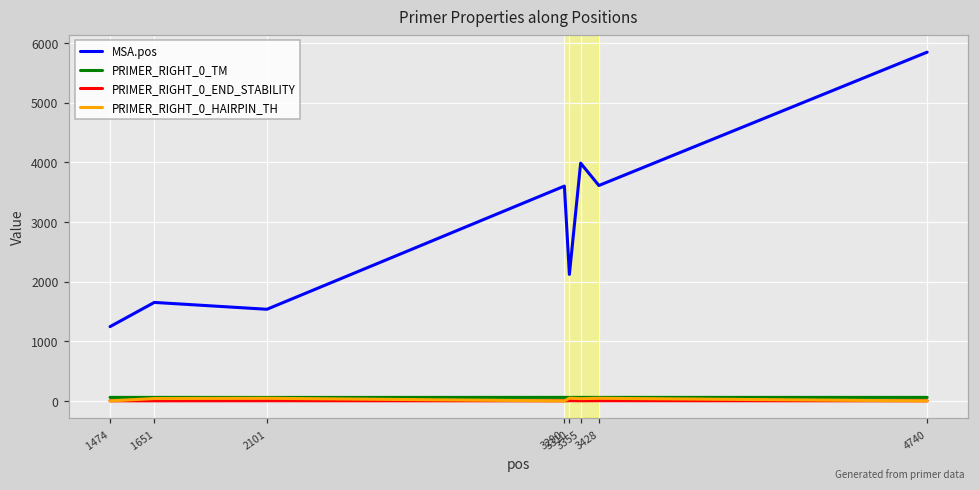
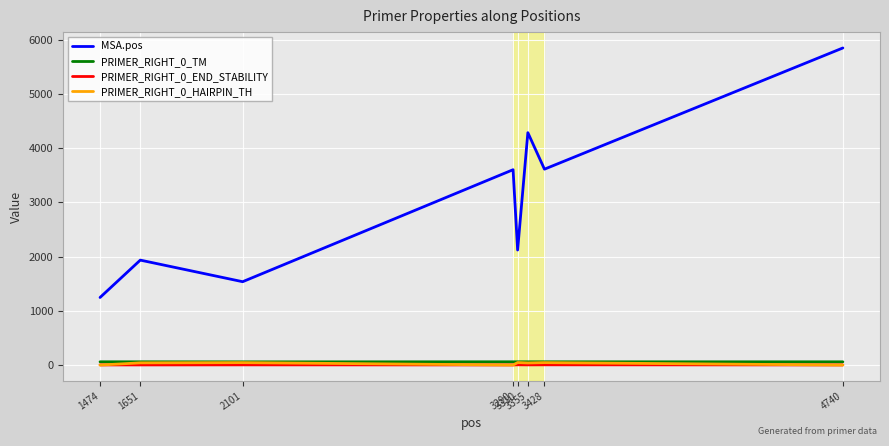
  {
    "MSA.pos": {
      "1474": 1200,
-     "1651": 1700,
+     "1651": 1900,
      "2101": 1500,
      "3290": 3600,
      "3310": 2100,
-     "3355": 4000,
+     "3355": 4300,
      "3428": 3600,
      "4740": 5800
    },
    "PRIMER_RIGHT_0_TM": {
      "1474": 100,
      "3290": 100,
      "4740": 100
    }
  }
